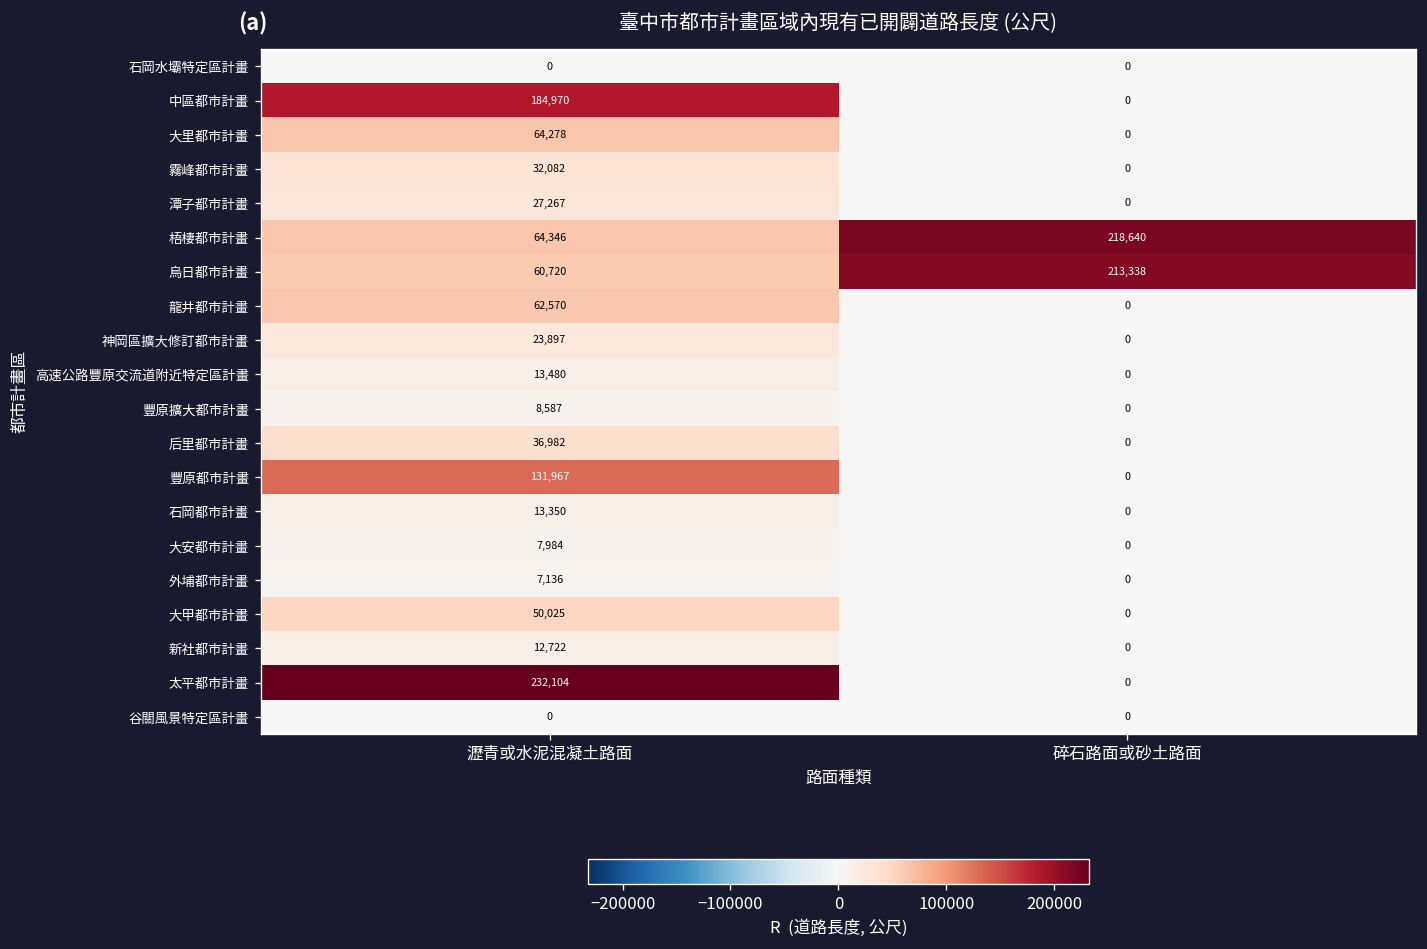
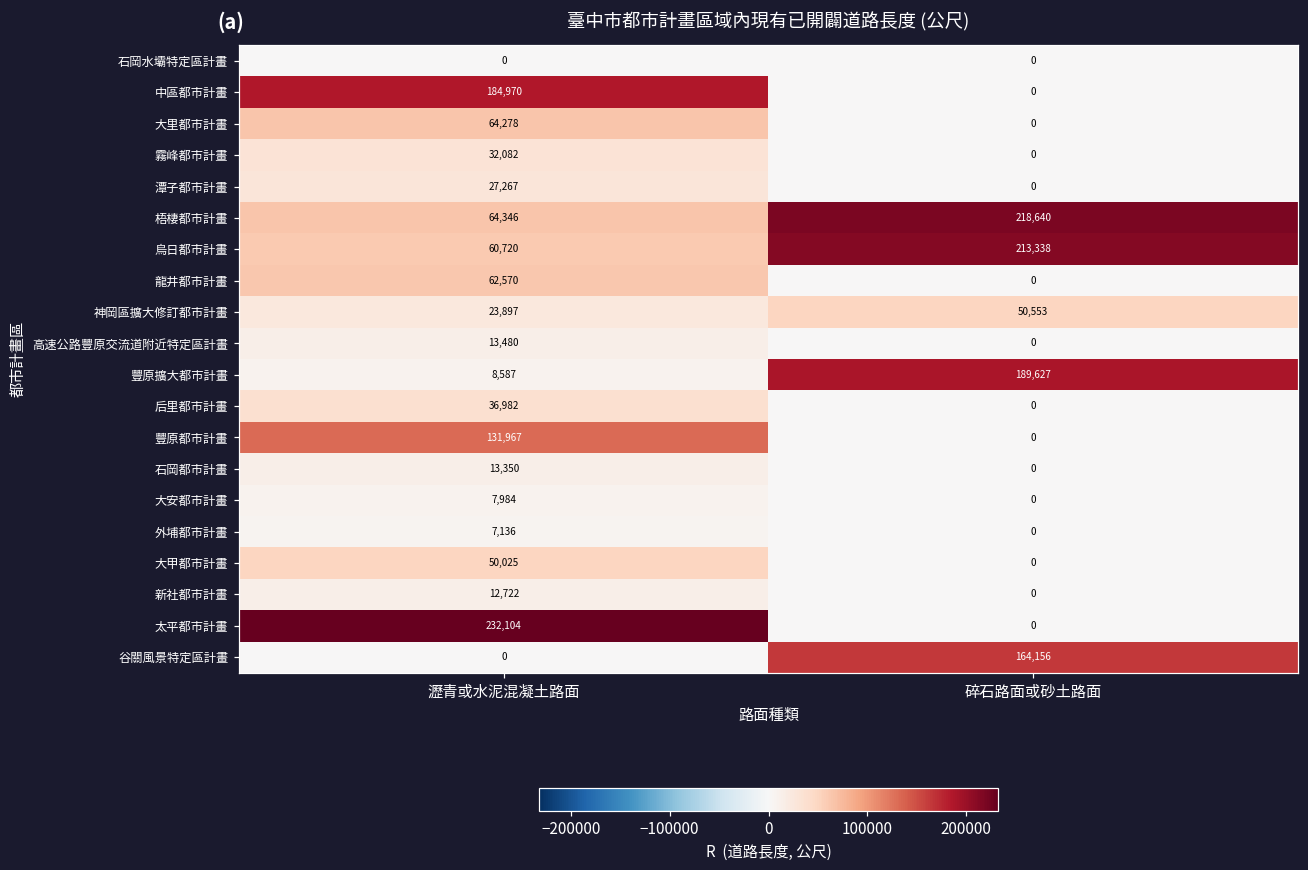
  {
    "石岡水壩特定區計畫": {
      "瀝青或水泥混凝土路面": "0",
      "碎石路面或砂土路面": "0"
    },
    "中區都市計畫": {
      "瀝青或水泥混凝土路面": "184,970",
      "碎石路面或砂土路面": "0"
    },
    "大里都市計畫": {
      "瀝青或水泥混凝土路面": "64,278",
      "碎石路面或砂土路面": "0"
    },
    "霧峰都市計畫": {
      "瀝青或水泥混凝土路面": "32,082",
      "碎石路面或砂土路面": "0"
    },
    "潭子都市計畫": {
      "瀝青或水泥混凝土路面": "27,267",
      "碎石路面或砂土路面": "0"
    },
    "梧棲都市計畫": {
      "瀝青或水泥混凝土路面": "64,346",
      "碎石路面或砂土路面": "218,640"
    },
    "烏日都市計畫": {
      "瀝青或水泥混凝土路面": "60,720",
      "碎石路面或砂土路面": "213,338"
    },
    "龍井都市計畫": {
      "瀝青或水泥混凝土路面": "62,570",
      "碎石路面或砂土路面": "0"
    },
    "神岡區擴大修訂都市計畫": {
      "瀝青或水泥混凝土路面": "23,897",
-     "碎石路面或砂土路面": "0"
+     "碎石路面或砂土路面": "50,553"
    },
    "高速公路豐原交流道附近特定區計畫": {
      "瀝青或水泥混凝土路面": "13,480",
      "碎石路面或砂土路面": "0"
    },
    "豐原擴大都市計畫": {
      "瀝青或水泥混凝土路面": "8,587",
-     "碎石路面或砂土路面": "0"
+     "碎石路面或砂土路面": "189,627"
    },
    "后里都市計畫": {
      "瀝青或水泥混凝土路面": "36,982",
      "碎石路面或砂土路面": "0"
    },
    "豐原都市計畫": {
      "瀝青或水泥混凝土路面": "131,967",
      "碎石路面或砂土路面": "0"
    },
    "石岡都市計畫": {
      "瀝青或水泥混凝土路面": "13,350",
      "碎石路面或砂土路面": "0"
    },
    "大安都市計畫": {
      "瀝青或水泥混凝土路面": "7,984",
      "碎石路面或砂土路面": "0"
    },
    "外埔都市計畫": {
      "瀝青或水泥混凝土路面": "7,136",
      "碎石路面或砂土路面": "0"
    },
    "大甲都市計畫": {
      "瀝青或水泥混凝土路面": "50,025",
      "碎石路面或砂土路面": "0"
    },
    "新社都市計畫": {
      "瀝青或水泥混凝土路面": "12,722",
      "碎石路面或砂土路面": "0"
    },
    "太平都市計畫": {
      "瀝青或水泥混凝土路面": "232,104",
      "碎石路面或砂土路面": "0"
    },
    "谷關風景特定區計畫": {
      "瀝青或水泥混凝土路面": "0",
-     "碎石路面或砂土路面": "0"
+     "碎石路面或砂土路面": "164,156"
    }
  }
